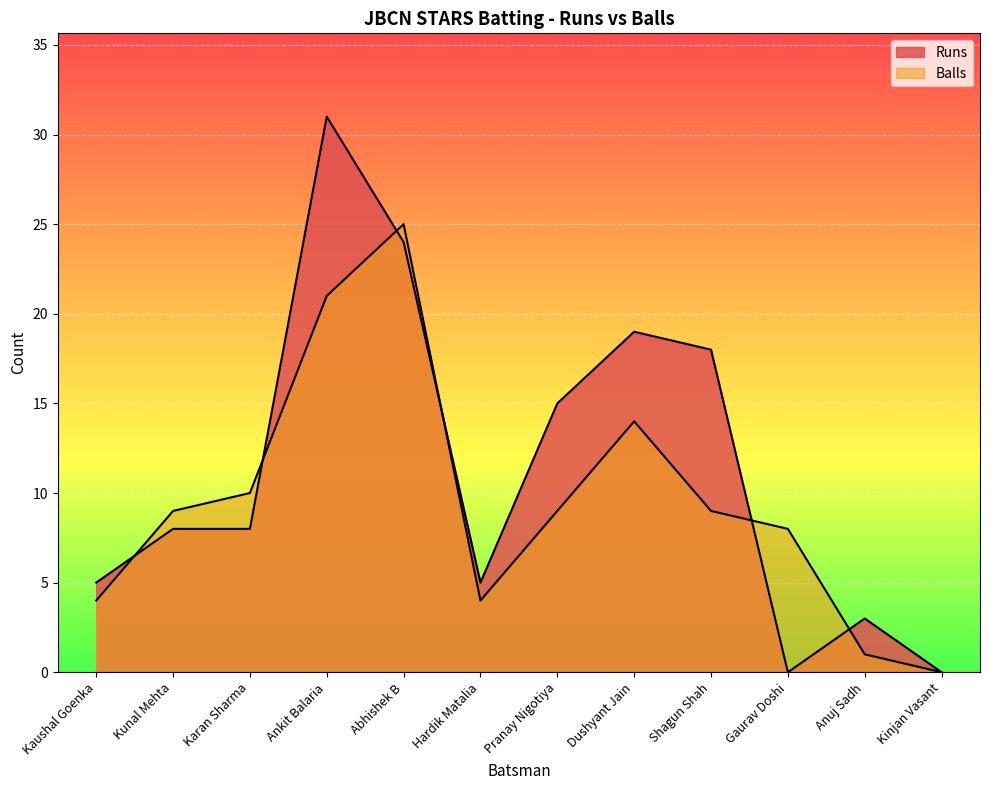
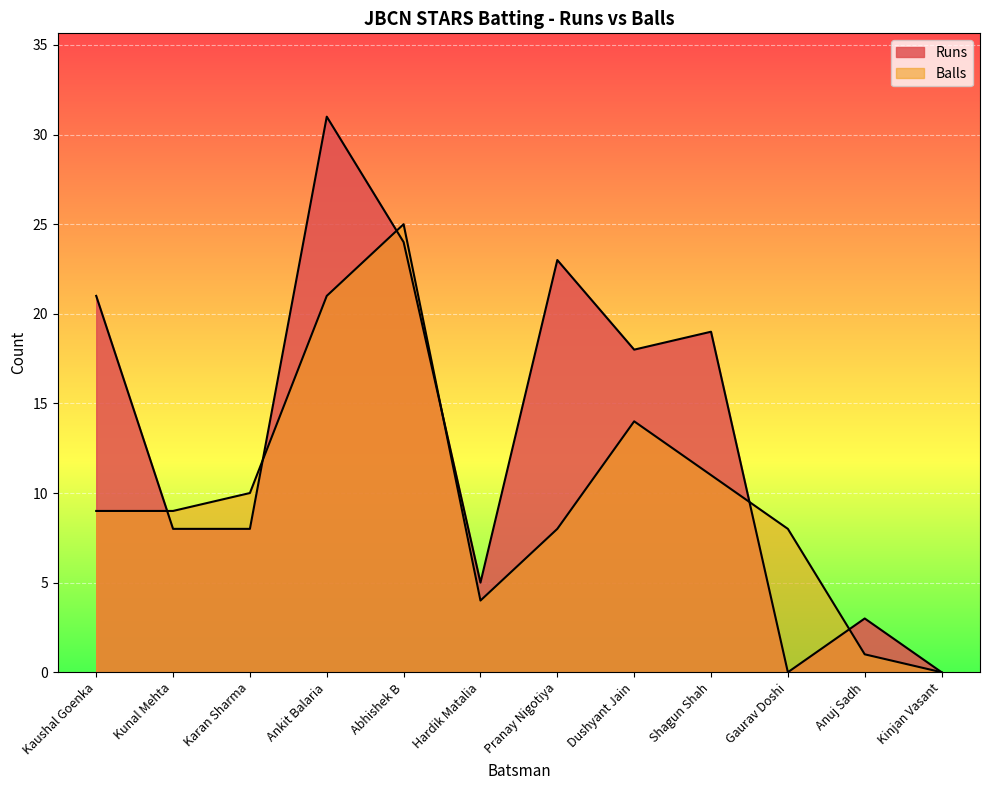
  {
    "Runs": {
-     "Kaushal Goenka": 5,
+     "Kaushal Goenka": 21,
      "Kunal Mehta": 8,
      "Karan Sharma": 8,
      "Ankit Balaria": 31,
      "Abhishek B": 24,
      "Hardik Matalia": 5,
-     "Pranay Nigotiya": 15,
-     "Dushyant Jain": 19,
-     "Shagun Shah": 18,
+     "Pranay Nigotiya": 23,
+     "Dushyant Jain": 18,
+     "Shagun Shah": 19,
      "Gaurav Doshi": 0,
      "Anuj Sadh": 3
    },
    "Balls": {
-     "Kaushal Goenka": 4,
+     "Kaushal Goenka": 9,
      "Kunal Mehta": 9,
      "Karan Sharma": 10,
      "Ankit Balaria": 21,
      "Abhishek B": 25,
      "Hardik Matalia": 4,
-     "Pranay Nigotiya": 9,
+     "Pranay Nigotiya": 8,
      "Dushyant Jain": 14,
-     "Shagun Shah": 9,
+     "Shagun Shah": 11,
      "Gaurav Doshi": 8,
      "Anuj Sadh": 1
    }
  }
